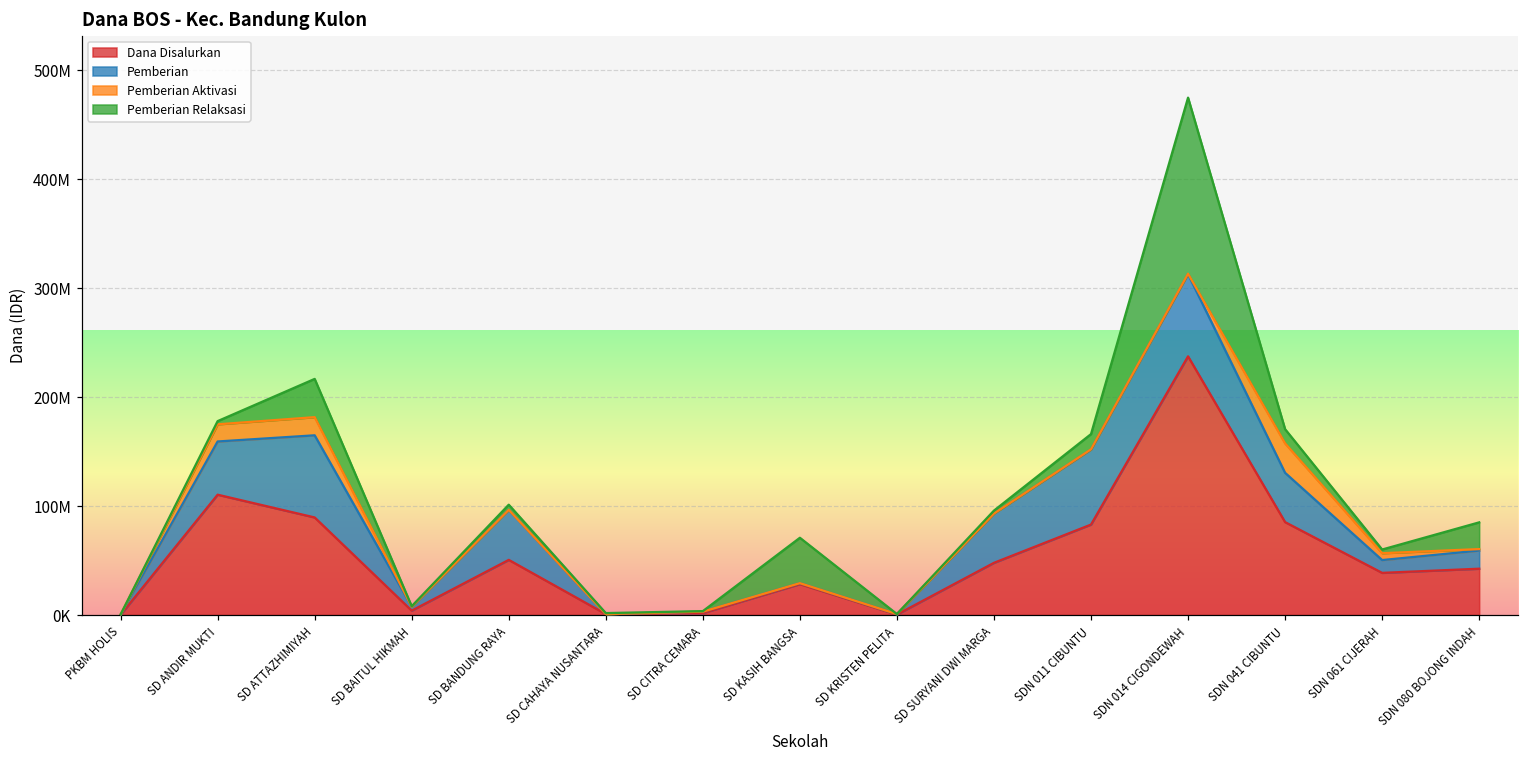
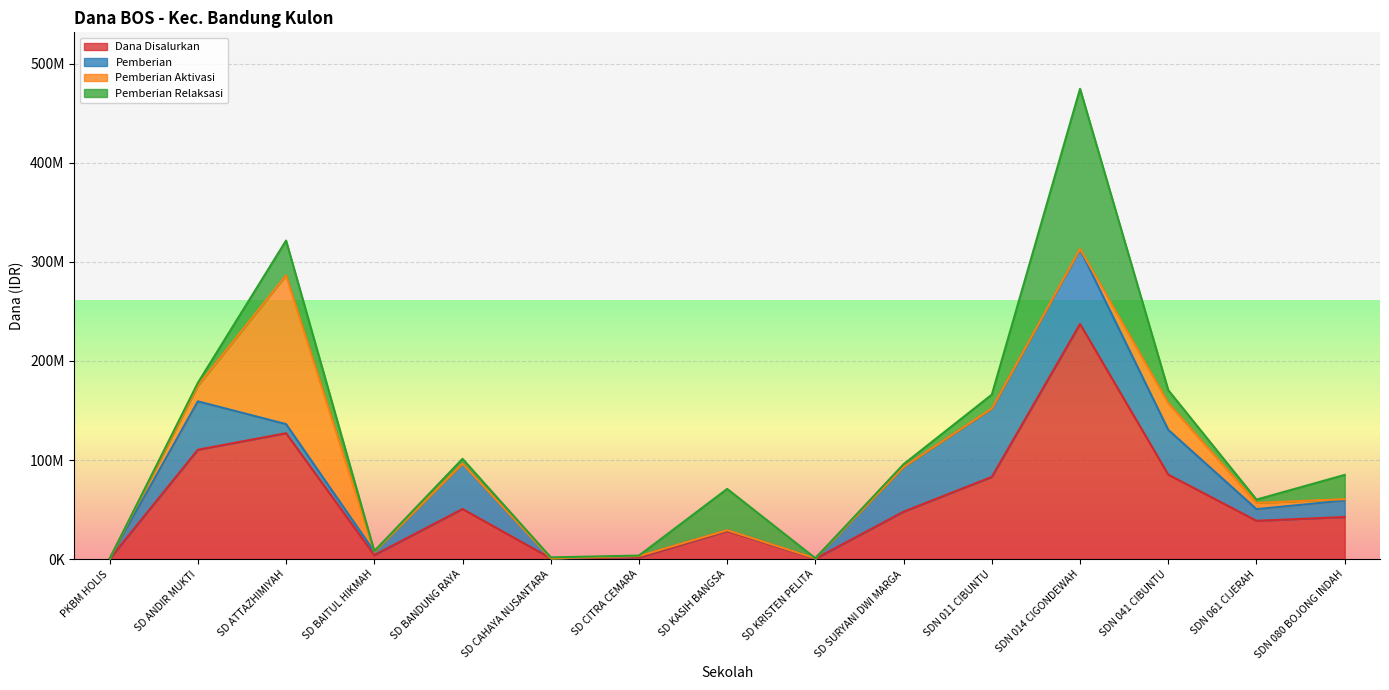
  {
    "Dana Disalurkan": {
      "SD ANDIR MUKTI": 110000000,
-     "SD ATTAZHIMIYAH": 90000000,
+     "SD ATTAZHIMIYAH": 130000000,
      "SD BAITUL HIKMAH": 0,
      "SD BANDUNG RAYA": 50000000,
      "SD SURYANI DWI MARGA": 50000000,
      "SDN 011 CIBUNTU": 80000000,
      "SDN 014 CIGONDEWAH": 240000000,
      "SDN 041 CIBUNTU": 90000000,
      "SDN 061 CIJERAH": 40000000,
      "SDN 080 BOJONG INDAH": 40000000
    },
    "Pemberian": {
      "SD ANDIR MUKTI": 50000000,
-     "SD ATTAZHIMIYAH": 80000000,
+     "SD ATTAZHIMIYAH": 10000000,
      "SDN 041 CIBUNTU": 50000000,
      "SDN 061 CIJERAH": 10000000
    },
    "Pemberian Aktivasi": {
      "SD ANDIR MUKTI": 20000000,
-     "SD ATTAZHIMIYAH": 20000000,
+     "SD ATTAZHIMIYAH": 150000000,
      "SDN 041 CIBUNTU": 30000000,
      "SDN 061 CIJERAH": 10000000
    },
    "Pemberian Relaksasi": {
      "SD ANDIR MUKTI": 0,
      "SD ATTAZHIMIYAH": 40000000,
      "SD BANDUNG RAYA": 0,
      "SD KASIH BANGSA": 40000000,
      "SD SURYANI DWI MARGA": 0,
      "SDN 011 CIBUNTU": 10000000,
      "SDN 014 CIGONDEWAH": 160000000,
      "SDN 041 CIBUNTU": 10000000,
      "SDN 061 CIJERAH": 0,
      "SDN 080 BOJONG INDAH": 20000000
    }
  }
